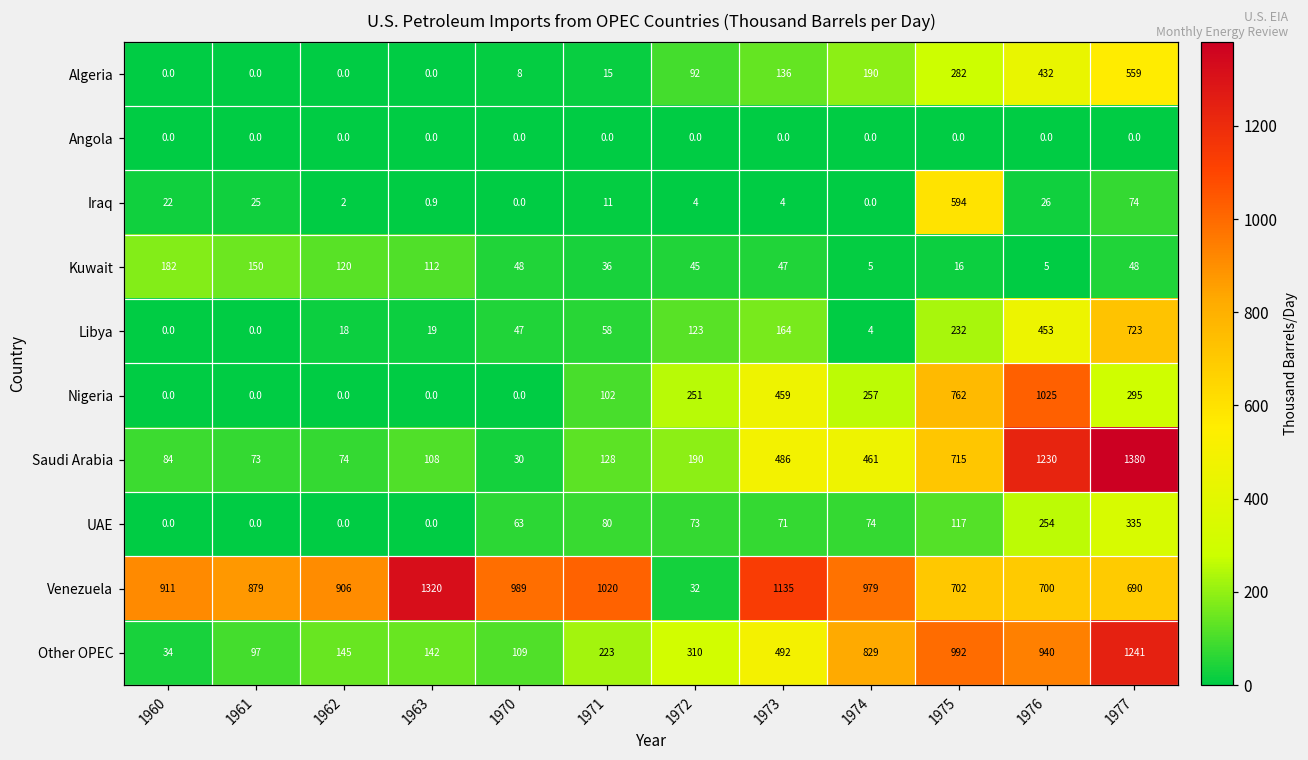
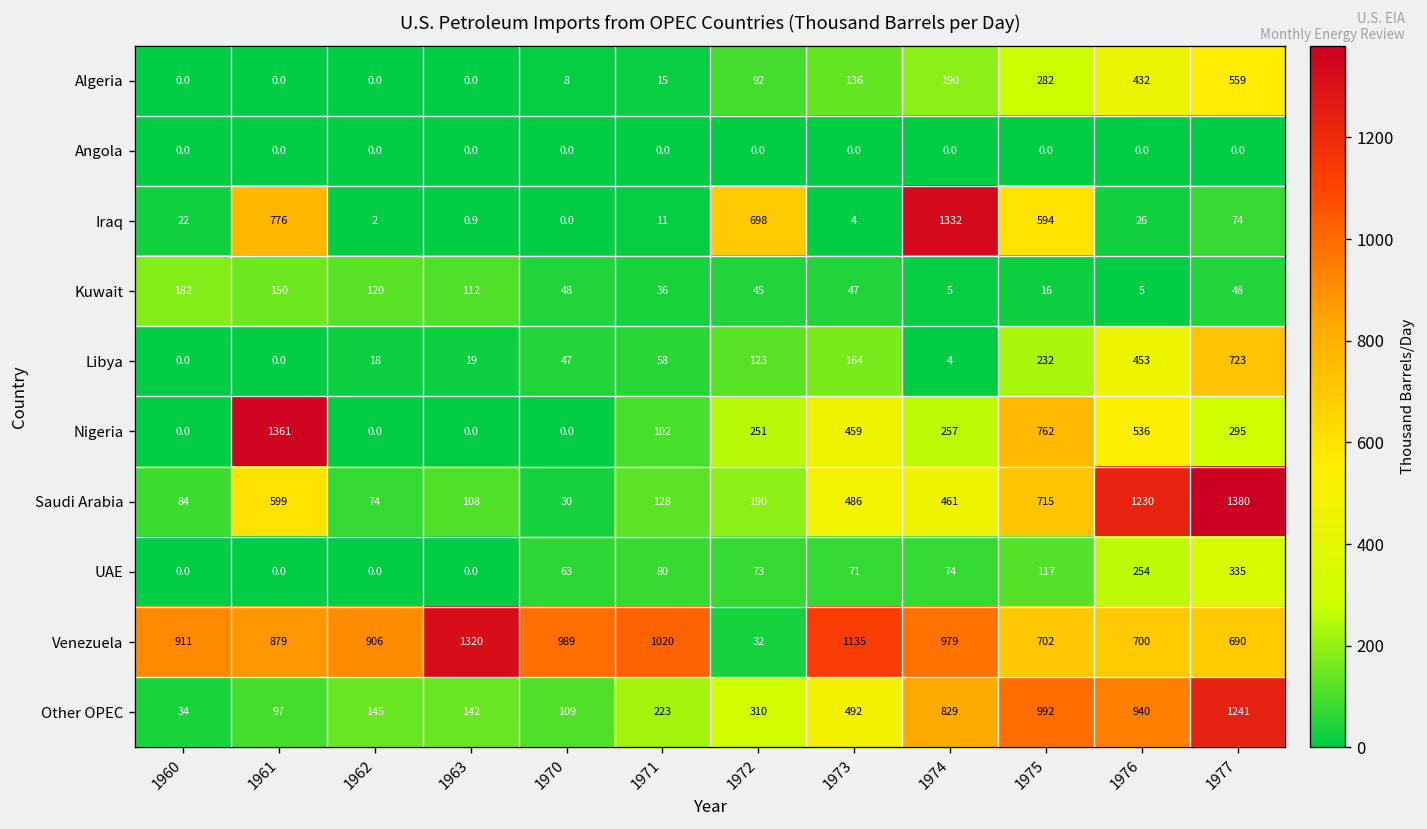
  {
    "Algeria": {
      "1960": 0.0,
      "1961": 0.0,
      "1962": 0.0,
      "1963": 0.0,
      "1970": 8,
      "1971": 15,
      "1972": 92,
      "1973": 136,
      "1974": 190,
      "1975": 282,
      "1976": 432,
      "1977": 559
    },
    "Angola": {
      "1960": 0.0,
      "1961": 0.0,
      "1962": 0.0,
      "1963": 0.0,
      "1970": 0.0,
      "1971": 0.0,
      "1972": 0.0,
      "1973": 0.0,
      "1974": 0.0,
      "1975": 0.0,
      "1976": 0.0,
      "1977": 0.0
    },
    "Iraq": {
      "1960": 22,
-     "1961": 25,
+     "1961": 776,
      "1962": 2,
      "1963": 0.9,
      "1970": 0.0,
      "1971": 11,
-     "1972": 4,
+     "1972": 698,
      "1973": 4,
-     "1974": 0.0,
+     "1974": 1332,
      "1975": 594,
      "1976": 26,
      "1977": 74
    },
    "Kuwait": {
      "1960": 182,
      "1961": 150,
      "1962": 120,
      "1963": 112,
      "1970": 48,
      "1971": 36,
      "1972": 45,
      "1973": 47,
      "1974": 5,
      "1975": 16,
      "1976": 5,
      "1977": 48
    },
    "Libya": {
      "1960": 0.0,
      "1961": 0.0,
      "1962": 18,
      "1963": 19,
      "1970": 47,
      "1971": 58,
      "1972": 123,
      "1973": 164,
      "1974": 4,
      "1975": 232,
      "1976": 453,
      "1977": 723
    },
    "Nigeria": {
      "1960": 0.0,
-     "1961": 0.0,
+     "1961": 1361,
      "1962": 0.0,
      "1963": 0.0,
      "1970": 0.0,
      "1971": 102,
      "1972": 251,
      "1973": 459,
      "1974": 257,
      "1975": 762,
-     "1976": 1025,
+     "1976": 536,
      "1977": 295
    },
    "Saudi Arabia": {
      "1960": 84,
-     "1961": 73,
+     "1961": 599,
      "1962": 74,
      "1963": 108,
      "1970": 30,
      "1971": 128,
      "1972": 190,
      "1973": 486,
      "1974": 461,
      "1975": 715,
      "1976": 1230,
      "1977": 1380
    },
    "UAE": {
      "1960": 0.0,
      "1961": 0.0,
      "1962": 0.0,
      "1963": 0.0,
      "1970": 63,
      "1971": 80,
      "1972": 73,
      "1973": 71,
      "1974": 74,
      "1975": 117,
      "1976": 254,
      "1977": 335
    },
    "Venezuela": {
      "1960": 911,
      "1961": 879,
      "1962": 906,
      "1963": 1320,
      "1970": 989,
      "1971": 1020,
      "1972": 32,
      "1973": 1135,
      "1974": 979,
      "1975": 702,
      "1976": 700,
      "1977": 690
    },
    "Other OPEC": {
      "1960": 34,
      "1961": 97,
      "1962": 145,
      "1963": 142,
      "1970": 109,
      "1971": 223,
      "1972": 310,
      "1973": 492,
      "1974": 829,
      "1975": 992,
      "1976": 940,
      "1977": 1241
    }
  }
